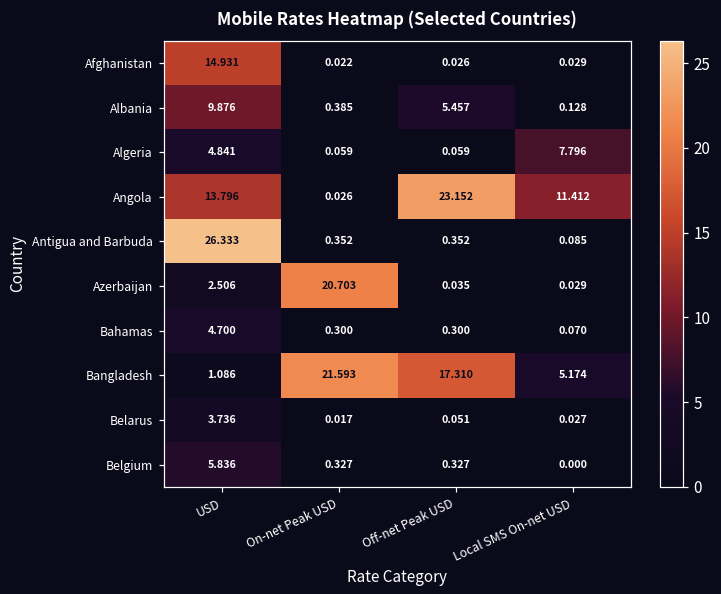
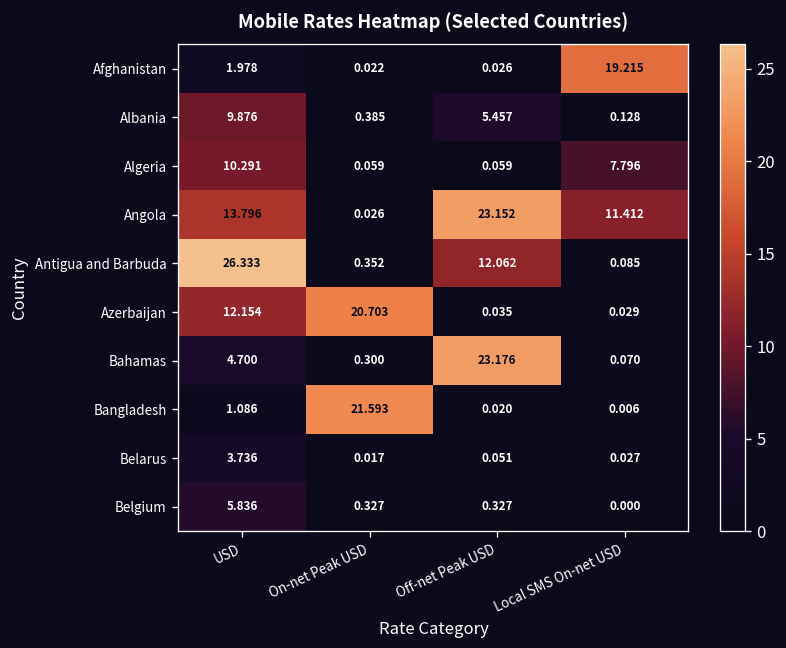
  {
    "Afghanistan": {
-     "USD": 14.931,
+     "USD": 1.978,
      "On-net Peak USD": 0.022,
      "Off-net Peak USD": 0.026,
-     "Local SMS On-net USD": 0.029
+     "Local SMS On-net USD": 19.215
    },
    "Albania": {
      "USD": 9.876,
      "On-net Peak USD": 0.385,
      "Off-net Peak USD": 5.457,
      "Local SMS On-net USD": 0.128
    },
    "Algeria": {
-     "USD": 4.841,
+     "USD": 10.291,
      "On-net Peak USD": 0.059,
      "Off-net Peak USD": 0.059,
      "Local SMS On-net USD": 7.796
    },
    "Angola": {
      "USD": 13.796,
      "On-net Peak USD": 0.026,
      "Off-net Peak USD": 23.152,
      "Local SMS On-net USD": 11.412
    },
    "Antigua and Barbuda": {
      "USD": 26.333,
      "On-net Peak USD": 0.352,
-     "Off-net Peak USD": 0.352,
+     "Off-net Peak USD": 12.062,
      "Local SMS On-net USD": 0.085
    },
    "Azerbaijan": {
-     "USD": 2.506,
+     "USD": 12.154,
      "On-net Peak USD": 20.703,
      "Off-net Peak USD": 0.035,
      "Local SMS On-net USD": 0.029
    },
    "Bahamas": {
      "USD": 4.700,
      "On-net Peak USD": 0.300,
-     "Off-net Peak USD": 0.300,
+     "Off-net Peak USD": 23.176,
      "Local SMS On-net USD": 0.070
    },
    "Bangladesh": {
      "USD": 1.086,
      "On-net Peak USD": 21.593,
-     "Off-net Peak USD": 17.310,
-     "Local SMS On-net USD": 5.174
+     "Off-net Peak USD": 0.020,
+     "Local SMS On-net USD": 0.006
    },
    "Belarus": {
      "USD": 3.736,
      "On-net Peak USD": 0.017,
      "Off-net Peak USD": 0.051,
      "Local SMS On-net USD": 0.027
    },
    "Belgium": {
      "USD": 5.836,
      "On-net Peak USD": 0.327,
      "Off-net Peak USD": 0.327,
      "Local SMS On-net USD": 0.000
    }
  }
